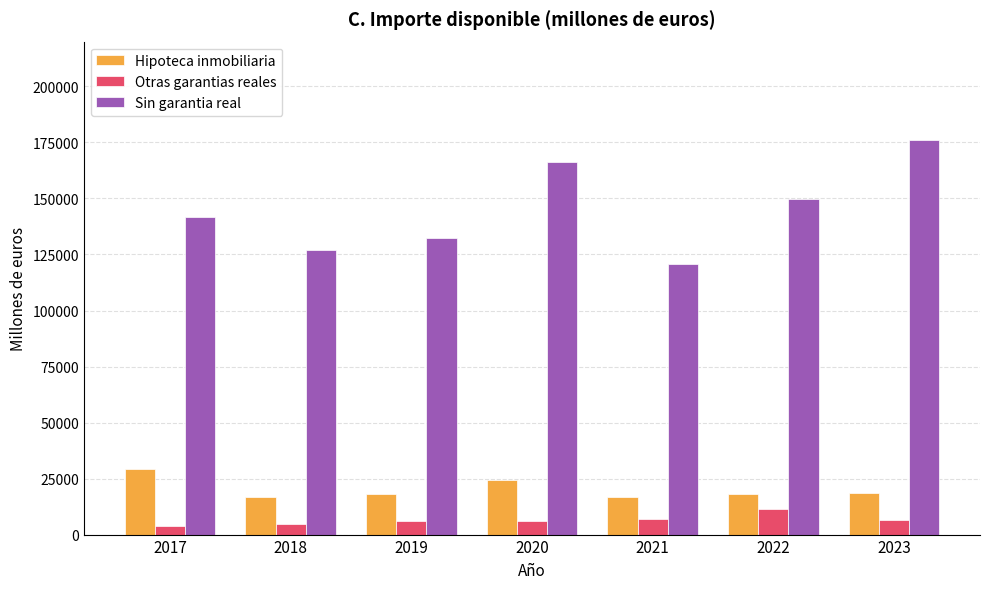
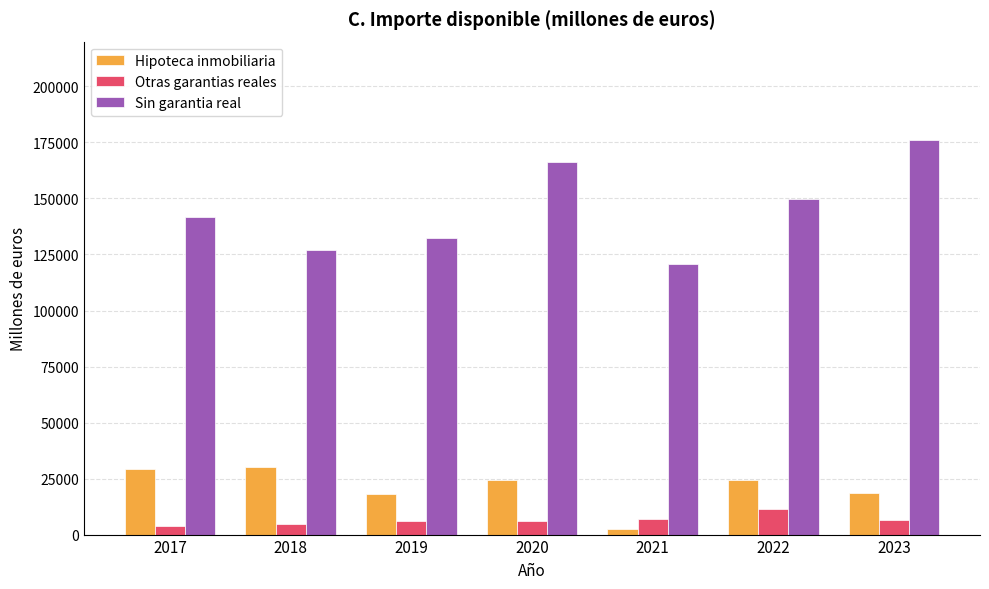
  {
    "Hipoteca inmobiliaria": {
      "2017": 29000,
-     "2018": 17000,
+     "2018": 30000,
      "2019": 18000,
      "2020": 24000,
-     "2021": 17000,
-     "2022": 18000,
+     "2021": 3000,
+     "2022": 24000,
      "2023": 18000
    },
    "Otras garantias reales": {
      "2017": 4000,
      "2018": 5000,
      "2019": 6000,
      "2020": 6000,
      "2021": 7000,
      "2022": 11000,
      "2023": 6000
    },
    "Sin garantia real": {
      "2017": 142000,
      "2018": 127000,
      "2019": 132000,
      "2020": 166000,
      "2021": 121000,
      "2022": 150000,
      "2023": 176000
    }
  }
